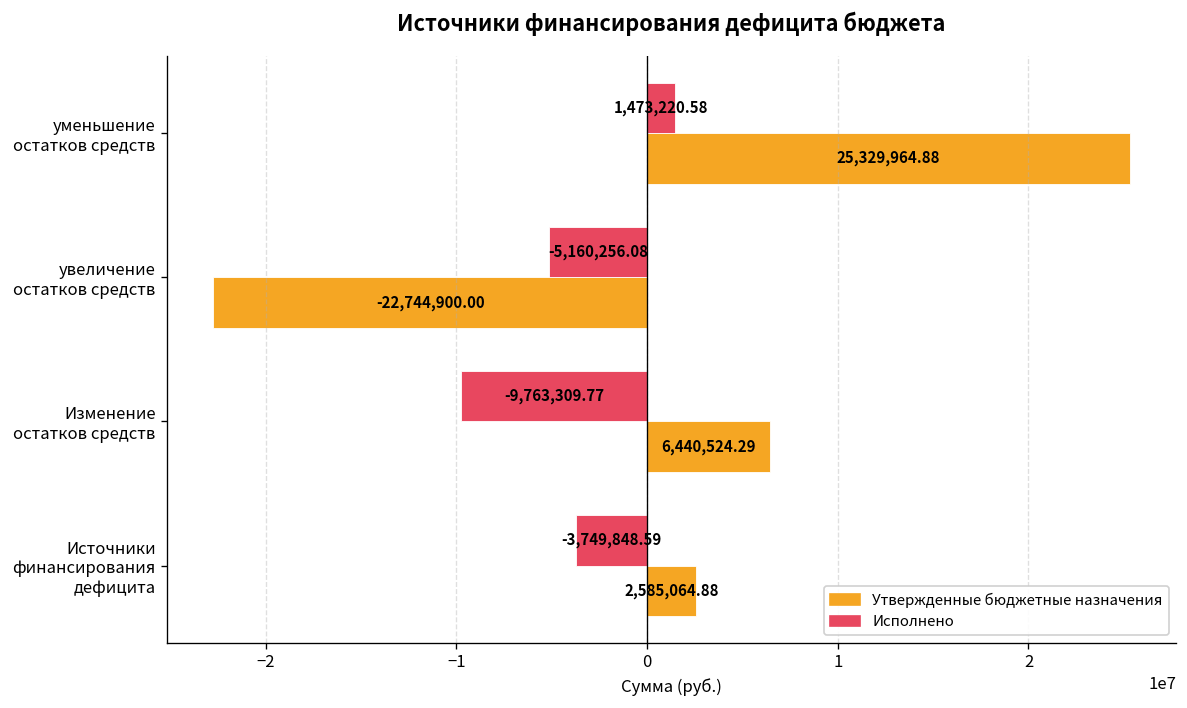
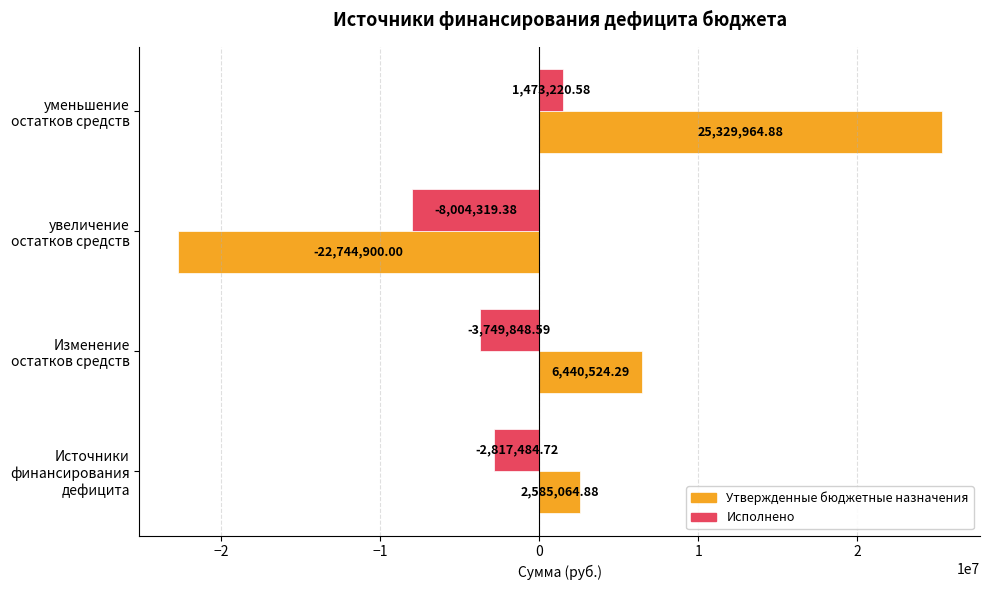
  {
    "Утвержденные бюджетные назначения": {
      "уменьшение остатков средств": "25,329,964.88",
      "увеличение остатков средств": "-22,744,900.00",
      "Изменение остатков средств": "6,440,524.29",
      "Источники финансирования дефицита": "2,585,064.88"
    },
    "Исполнено": {
      "уменьшение остатков средств": "1,473,220.58",
-     "увеличение остатков средств": "-5,160,256.08",
-     "Изменение остатков средств": "-9,763,309.77",
-     "Источники финансирования дефицита": "-3,749,848.59"
+     "увеличение остатков средств": "-8,004,319.38",
+     "Изменение остатков средств": "-3,749,848.59",
+     "Источники финансирования дефицита": "-2,817,484.72"
    }
  }
